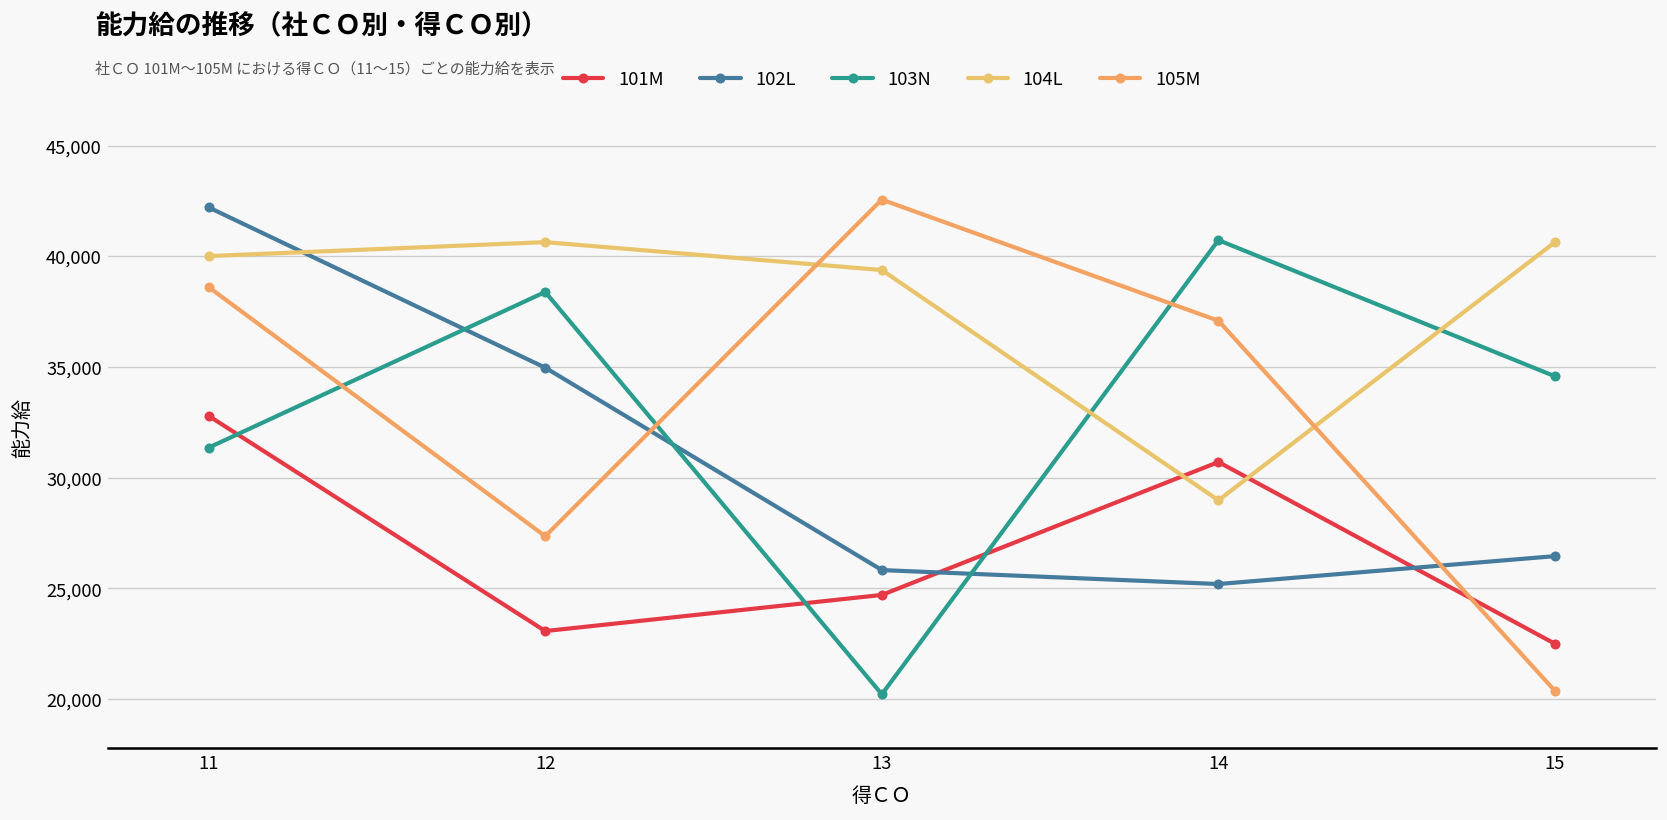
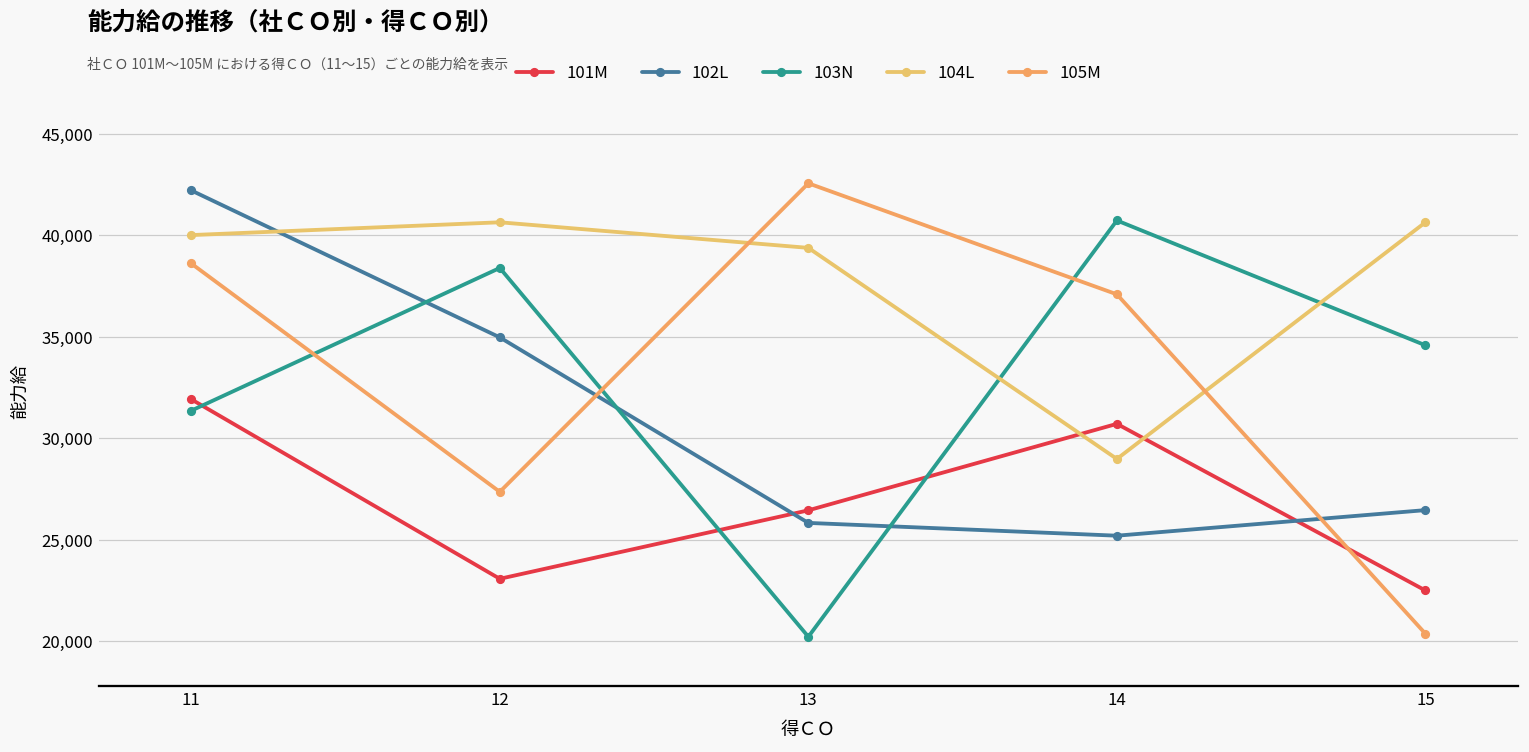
  {
    "101M": {
-     "11": "32,800",
+     "11": "31,900",
      "12": "23,100",
-     "13": "24,700",
+     "13": "26,500",
      "14": "30,700",
      "15": "22,500"
    }
  }
